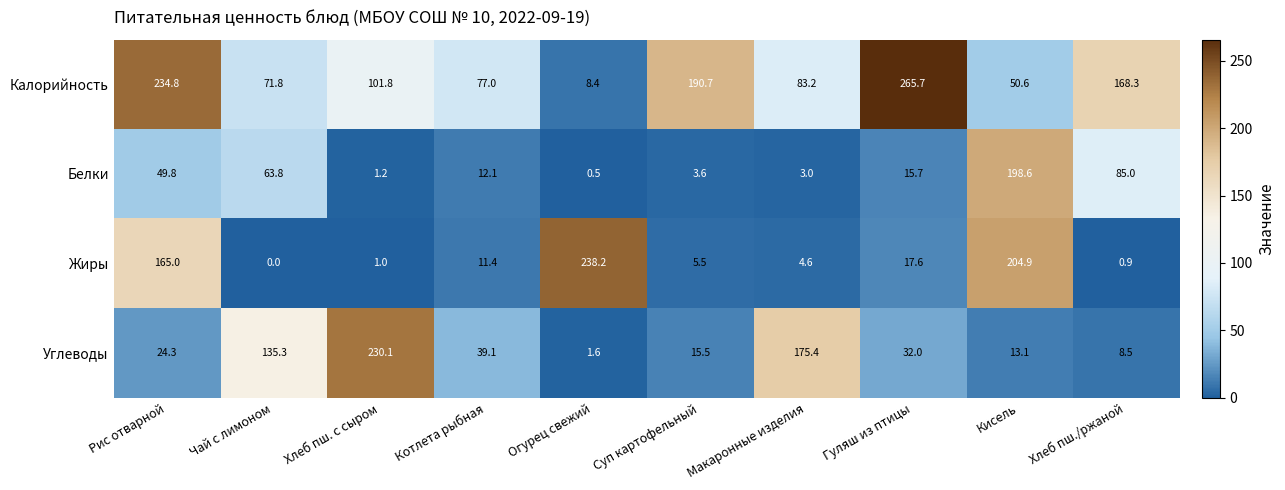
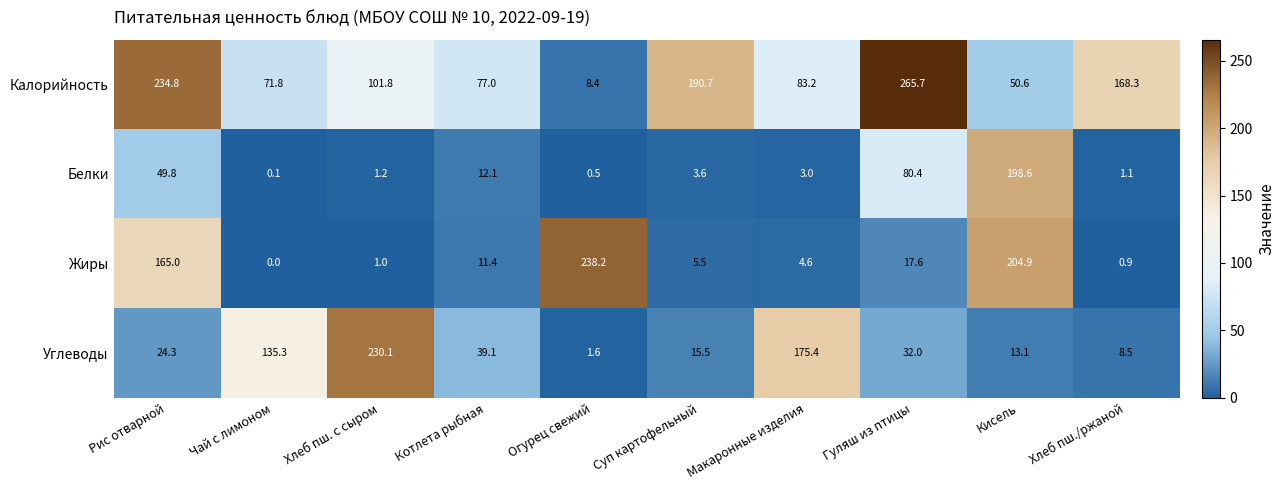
  {
    "Калорийность": {
      "Рис отварной": 234.8,
      "Чай с лимоном": 71.8,
      "Хлеб пш. с сыром": 101.8,
      "Котлета рыбная": 77.0,
      "Огурец свежий": 8.4,
      "Суп картофельный": 190.7,
      "Макаронные изделия": 83.2,
      "Гуляш из птицы": 265.7,
      "Кисель": 50.6,
      "Хлеб пш./ржаной": 168.3
    },
    "Белки": {
      "Рис отварной": 49.8,
-     "Чай с лимоном": 63.8,
+     "Чай с лимоном": 0.1,
      "Хлеб пш. с сыром": 1.2,
      "Котлета рыбная": 12.1,
      "Огурец свежий": 0.5,
      "Суп картофельный": 3.6,
      "Макаронные изделия": 3.0,
-     "Гуляш из птицы": 15.7,
+     "Гуляш из птицы": 80.4,
      "Кисель": 198.6,
-     "Хлеб пш./ржаной": 85.0
+     "Хлеб пш./ржаной": 1.1
    },
    "Жиры": {
      "Рис отварной": 165.0,
      "Чай с лимоном": 0.0,
      "Хлеб пш. с сыром": 1.0,
      "Котлета рыбная": 11.4,
      "Огурец свежий": 238.2,
      "Суп картофельный": 5.5,
      "Макаронные изделия": 4.6,
      "Гуляш из птицы": 17.6,
      "Кисель": 204.9,
      "Хлеб пш./ржаной": 0.9
    },
    "Углеводы": {
      "Рис отварной": 24.3,
      "Чай с лимоном": 135.3,
      "Хлеб пш. с сыром": 230.1,
      "Котлета рыбная": 39.1,
      "Огурец свежий": 1.6,
      "Суп картофельный": 15.5,
      "Макаронные изделия": 175.4,
      "Гуляш из птицы": 32.0,
      "Кисель": 13.1,
      "Хлеб пш./ржаной": 8.5
    }
  }
